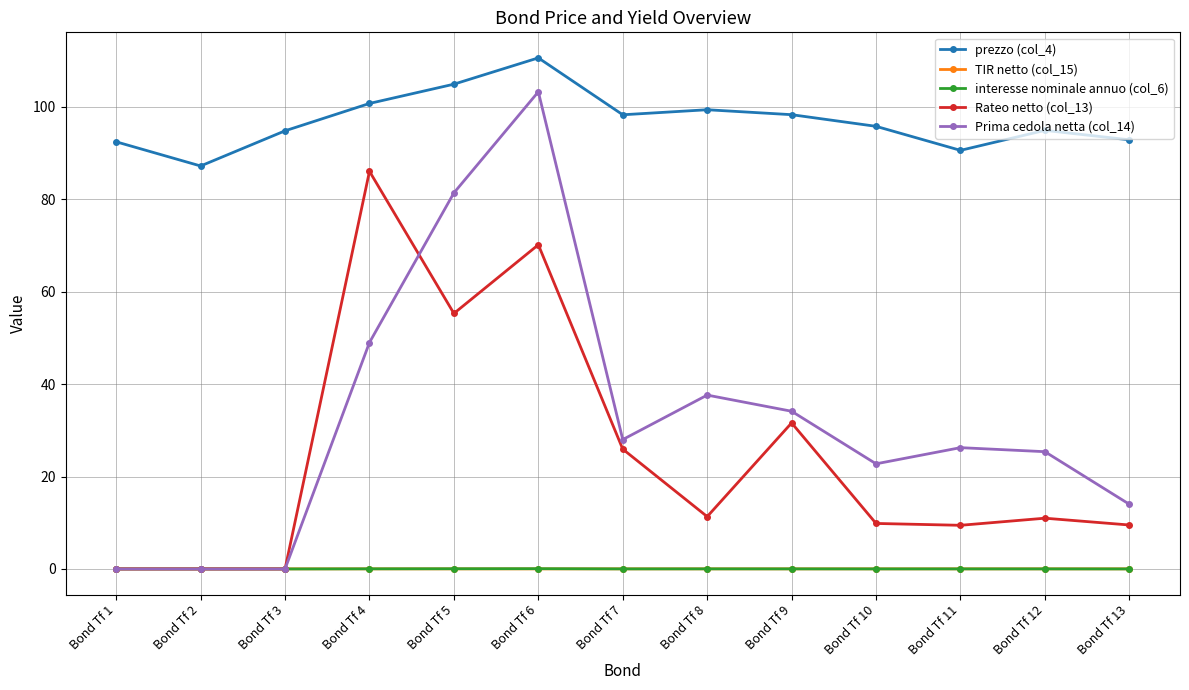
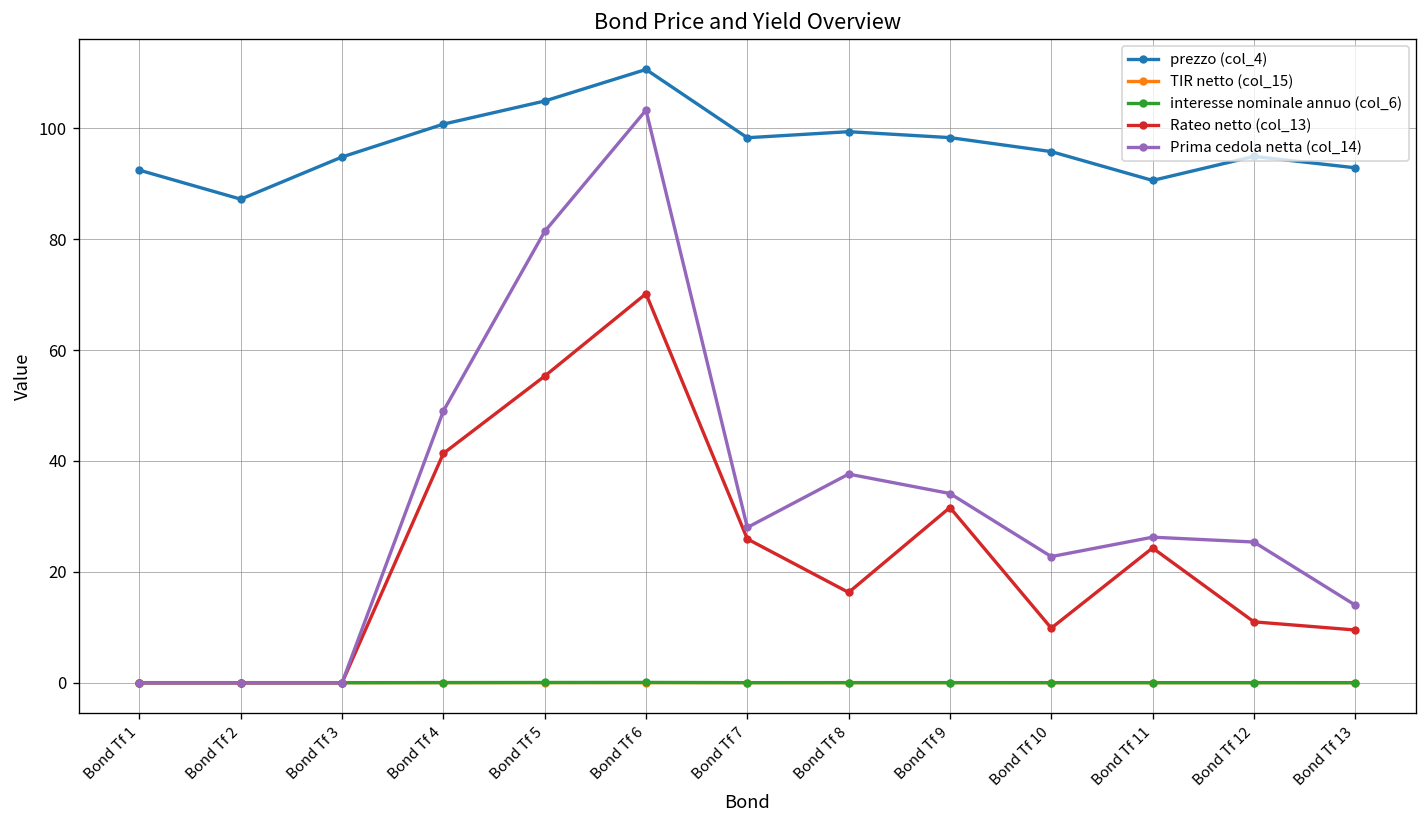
  {
    "prezzo (col_4)": {
      "Bond Tf 1": 92,
      "Bond Tf 2": 87,
      "Bond Tf 3": 95,
      "Bond Tf 4": 101,
      "Bond Tf 5": 105,
      "Bond Tf 6": 111,
      "Bond Tf 7": 98,
      "Bond Tf 8": 99,
      "Bond Tf 9": 98,
      "Bond Tf 10": 96,
      "Bond Tf 11": 91,
      "Bond Tf 13": 93
    },
    "interesse nominale annuo (col_6)": {
      "Bond Tf 4": 0,
      "Bond Tf 5": 0,
      "Bond Tf 6": 0,
      "Bond Tf 7": 0,
      "Bond Tf 8": 0,
      "Bond Tf 9": 0,
      "Bond Tf 10": 0,
      "Bond Tf 11": 0,
      "Bond Tf 12": 0,
      "Bond Tf 13": 0
    },
    "Rateo netto (col_13)": {
-     "Bond Tf 4": 86,
+     "Bond Tf 4": 41,
      "Bond Tf 5": 55,
      "Bond Tf 6": 70,
      "Bond Tf 7": 26,
-     "Bond Tf 8": 11,
+     "Bond Tf 8": 16,
      "Bond Tf 9": 32,
      "Bond Tf 10": 10,
-     "Bond Tf 11": 9,
+     "Bond Tf 11": 24,
      "Bond Tf 12": 11,
      "Bond Tf 13": 10
    },
    "Prima cedola netta (col_14)": {
      "Bond Tf 4": 49,
      "Bond Tf 5": 81,
      "Bond Tf 6": 103,
      "Bond Tf 7": 28,
      "Bond Tf 8": 38,
      "Bond Tf 9": 34,
      "Bond Tf 10": 23,
      "Bond Tf 11": 26,
      "Bond Tf 12": 25,
      "Bond Tf 13": 14
    }
  }
